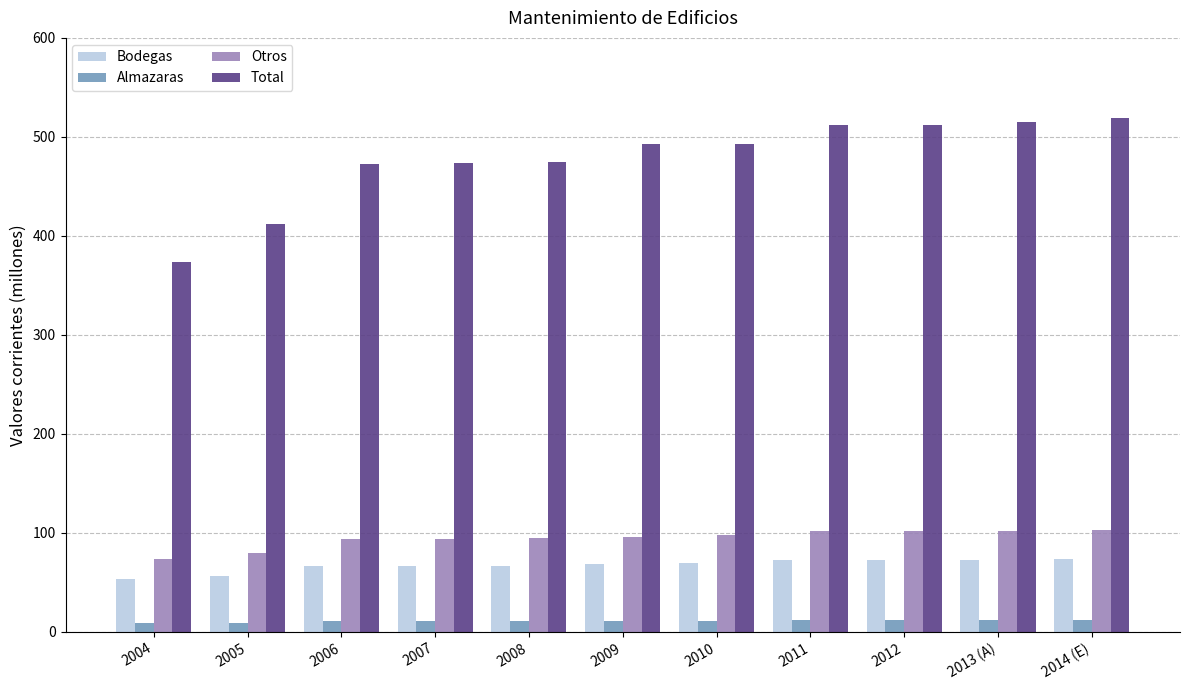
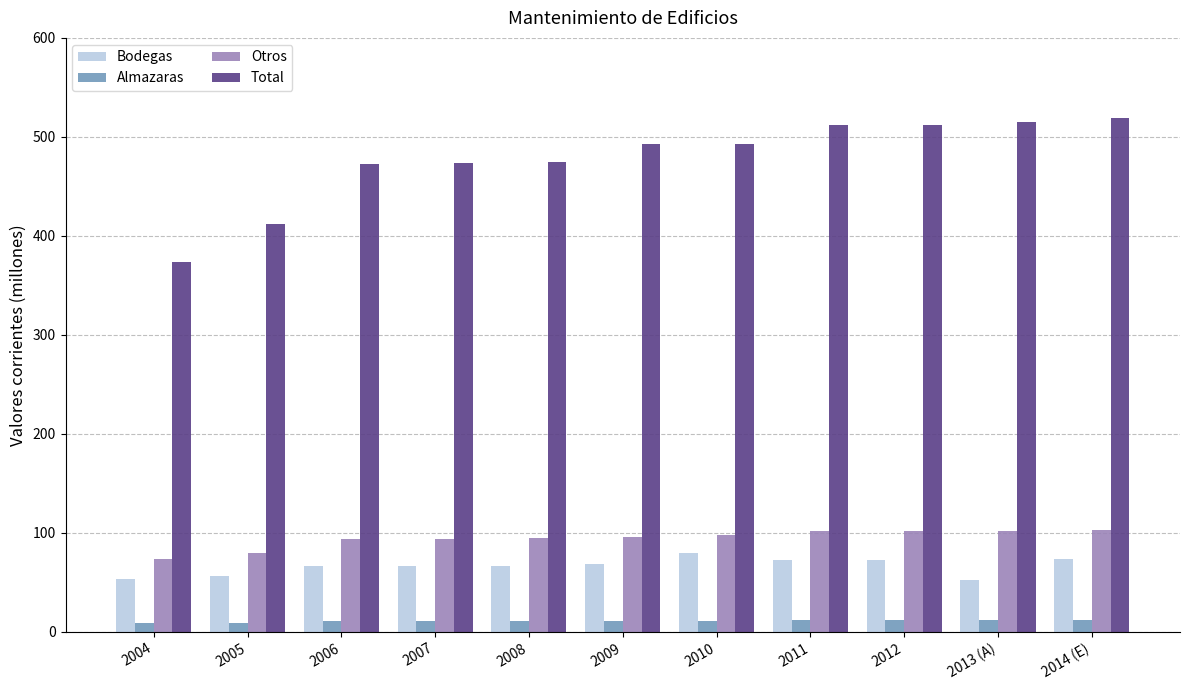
  {
    "Bodegas": {
      "2004": 50,
      "2005": 60,
      "2006": 70,
      "2007": 70,
      "2008": 70,
      "2009": 70,
-     "2010": 70,
+     "2010": 80,
      "2011": 70,
      "2012": 70,
-     "2013 (A)": 70,
+     "2013 (A)": 50,
      "2014 (E)": 70
    },
    "Total": {
      "2004": 370,
      "2005": 410,
      "2006": 470,
      "2007": 470,
      "2008": 470,
      "2009": 490,
      "2010": 490,
      "2011": 510,
      "2012": 510,
      "2013 (A)": 520,
      "2014 (E)": 520
    }
  }
